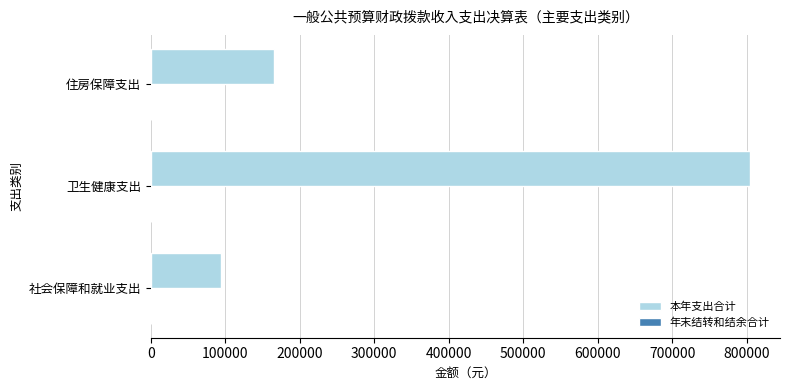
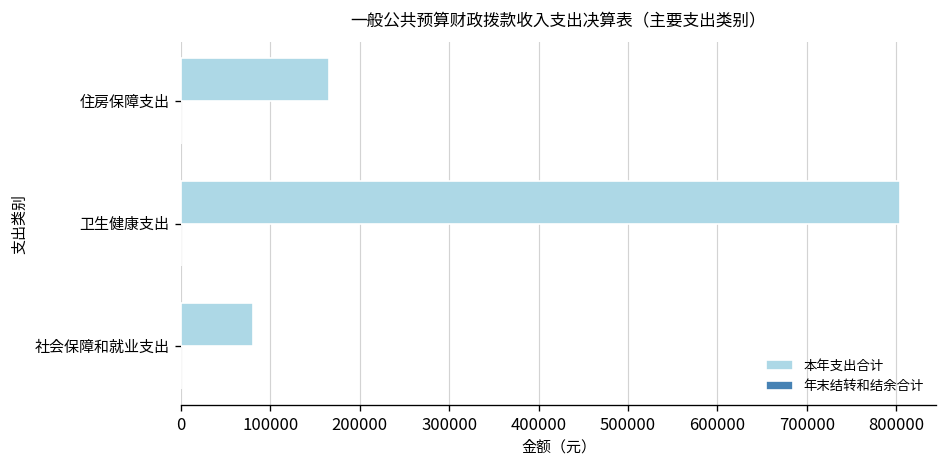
  {
    "本年支出合计": {
      "住房保障支出": 170000,
      "卫生健康支出": 800000,
-     "社会保障和就业支出": 90000
+     "社会保障和就业支出": 80000
    },
    "年末结转和结余合计": {
      "住房保障支出": 0,
      "卫生健康支出": 0,
      "社会保障和就业支出": 0
    }
  }
